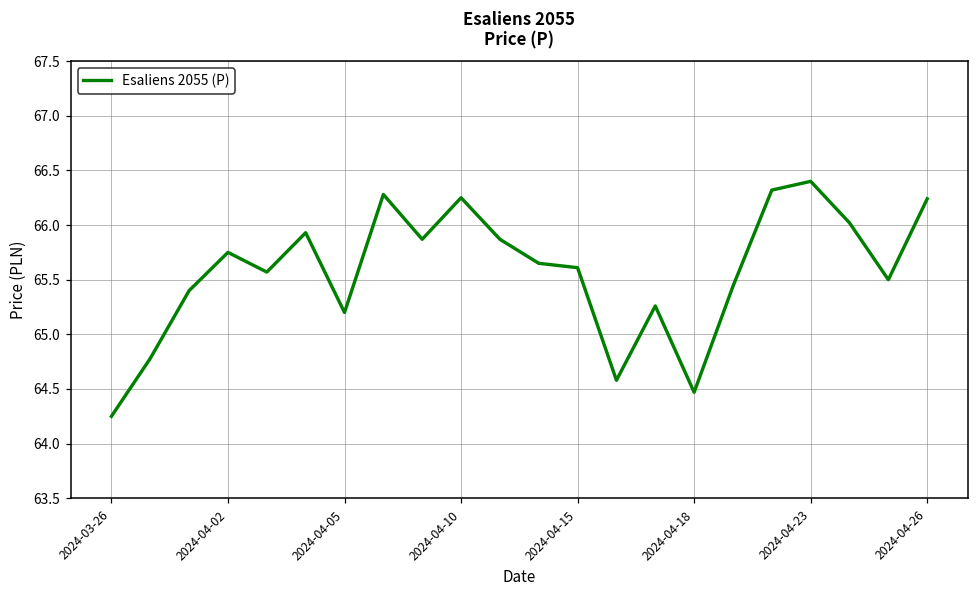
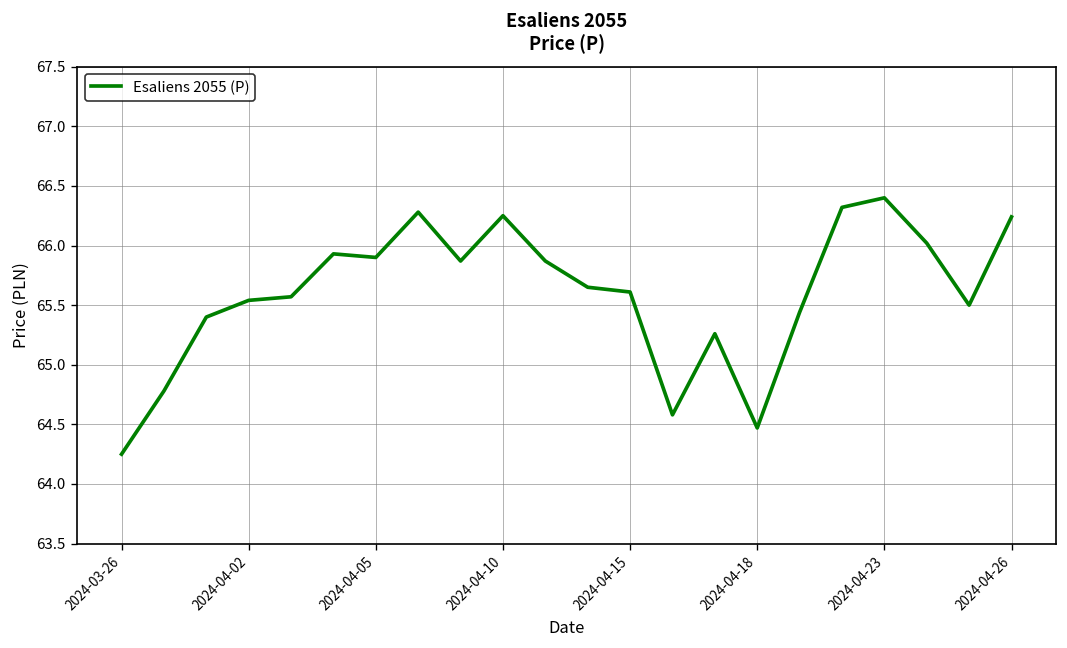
  {
    "2024-03-26": 64.3,
-   "2024-04-02": 65.8,
-   "2024-04-05": 65.2,
+   "2024-04-02": 65.5,
+   "2024-04-05": 65.9,
    "2024-04-10": 66.3,
    "2024-04-15": 65.6,
    "2024-04-18": 64.5,
    "2024-04-23": 66.4,
    "2024-04-26": 66.2
  }
